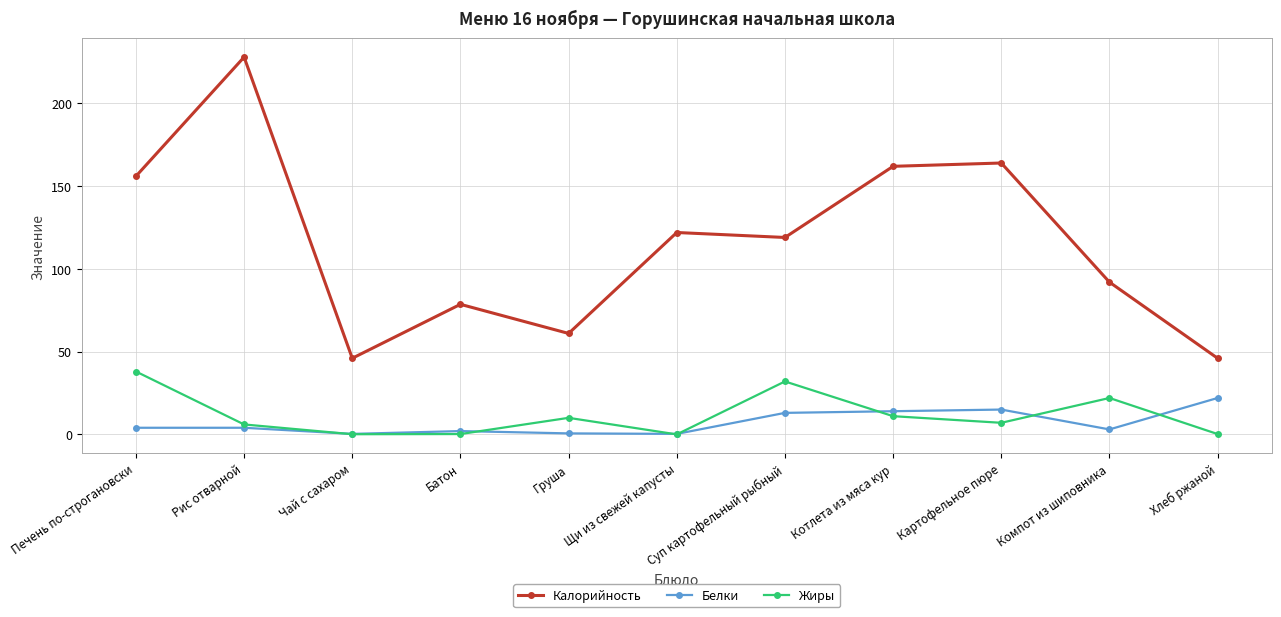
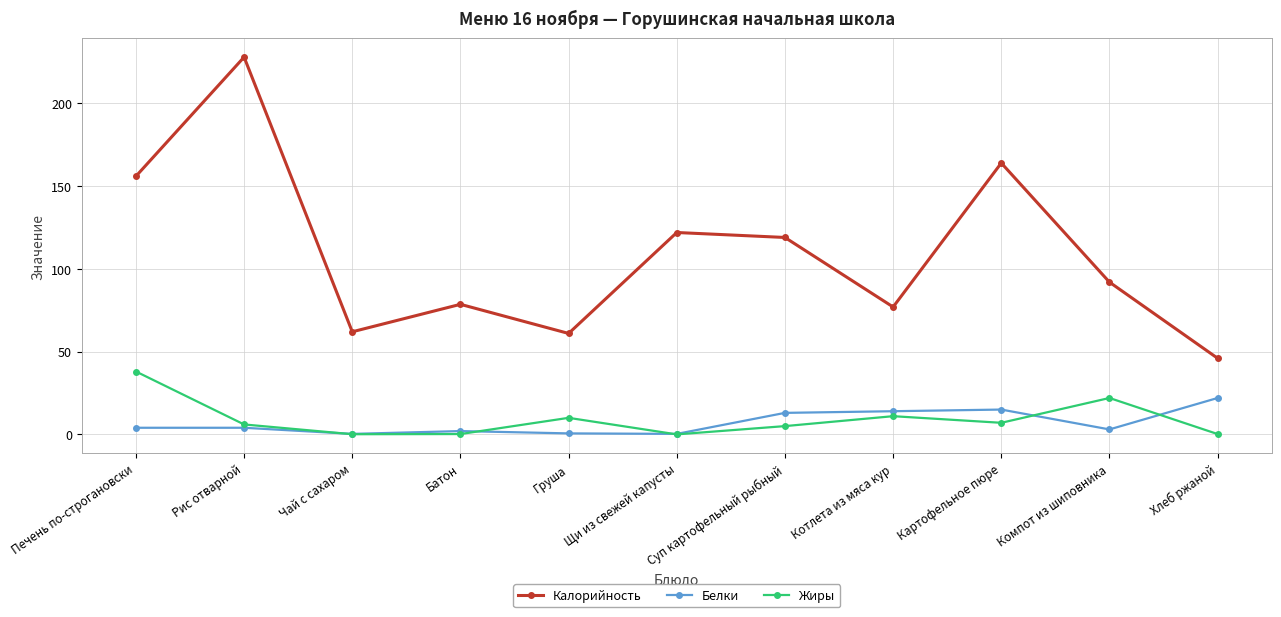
  {
    "Калорийность": {
      "Печень по-строгановски": 156,
      "Рис отварной": 228,
-     "Чай с сахаром": 46,
+     "Чай с сахаром": 62,
      "Батон": 79,
      "Груша": 61,
      "Щи из свежей капусты": 122,
      "Суп картофельный рыбный": 119,
-     "Котлета из мяса кур": 162,
+     "Котлета из мяса кур": 77,
      "Картофельное пюре": 164,
      "Компот из шиповника": 92,
      "Хлеб ржаной": 46
    },
    "Белки": {
      "Печень по-строгановски": 4,
      "Рис отварной": 4,
      "Батон": 2,
      "Груша": 1,
      "Суп картофельный рыбный": 13,
      "Котлета из мяса кур": 14,
      "Картофельное пюре": 15,
      "Компот из шиповника": 3,
      "Хлеб ржаной": 22
    },
    "Жиры": {
      "Печень по-строгановски": 38,
      "Рис отварной": 6,
      "Батон": 0,
      "Груша": 10,
-     "Суп картофельный рыбный": 32,
+     "Суп картофельный рыбный": 5,
      "Котлета из мяса кур": 11,
      "Картофельное пюре": 7,
      "Компот из шиповника": 22,
      "Хлеб ржаной": 0
    }
  }
